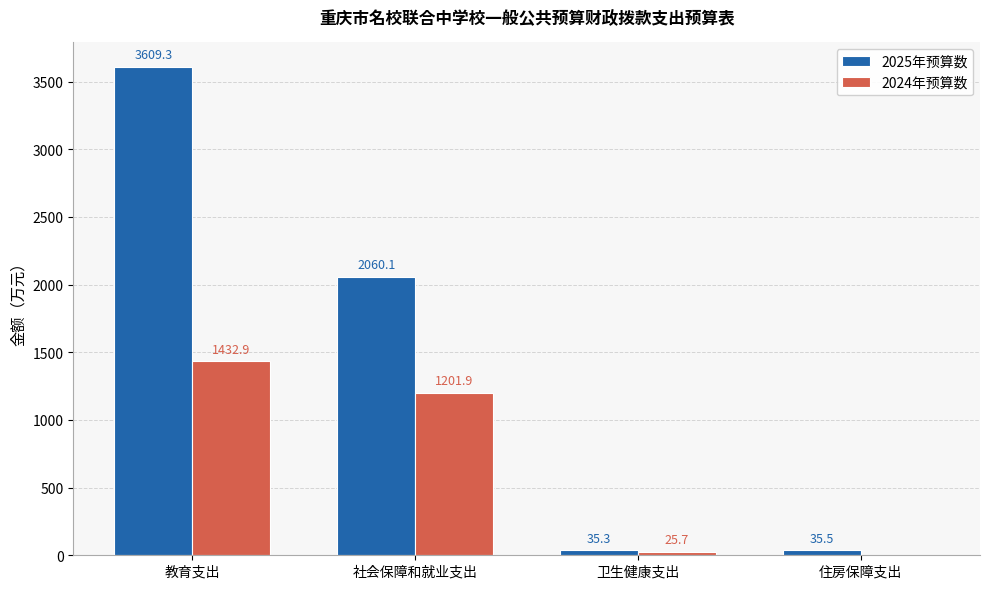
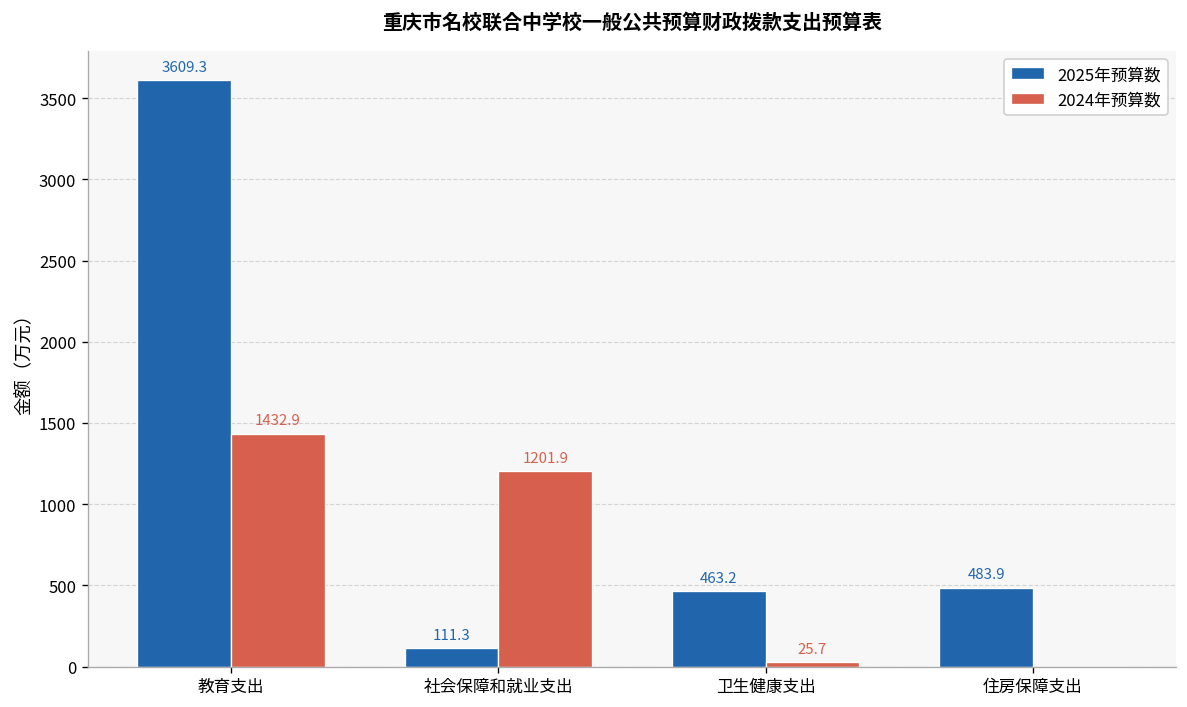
  {
    "2025年预算数": {
      "教育支出": 3609.3,
-     "社会保障和就业支出": 2060.1,
-     "卫生健康支出": 35.3,
-     "住房保障支出": 35.5
+     "社会保障和就业支出": 111.3,
+     "卫生健康支出": 463.2,
+     "住房保障支出": 483.9
    },
    "2024年预算数": {
      "教育支出": 1432.9,
      "社会保障和就业支出": 1201.9,
      "卫生健康支出": 25.7
    }
  }
